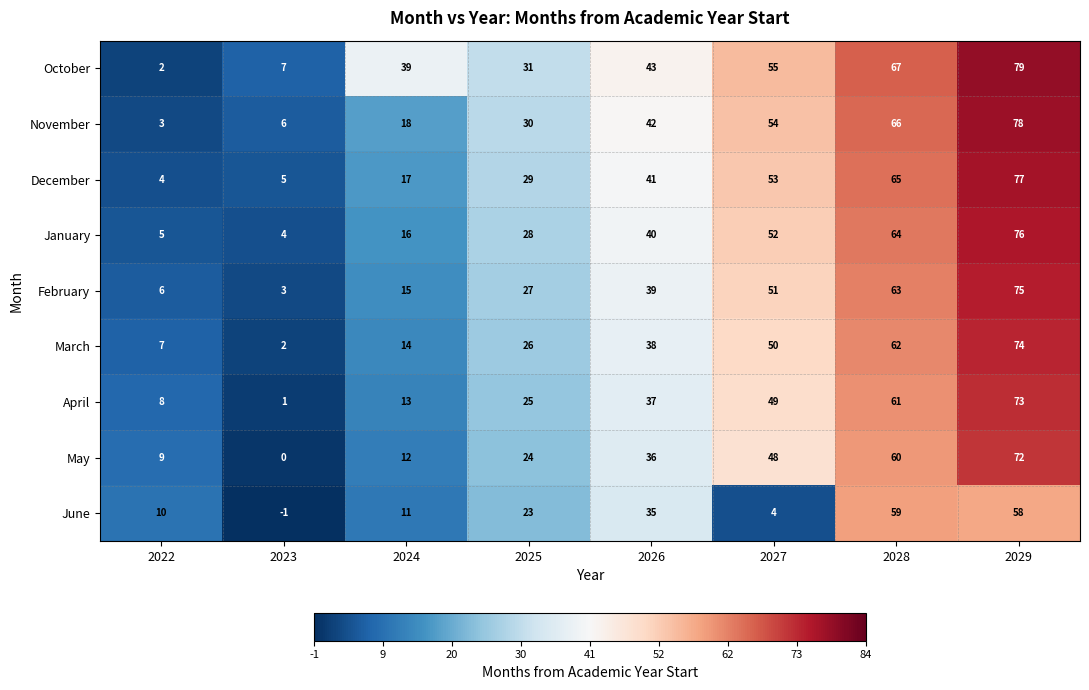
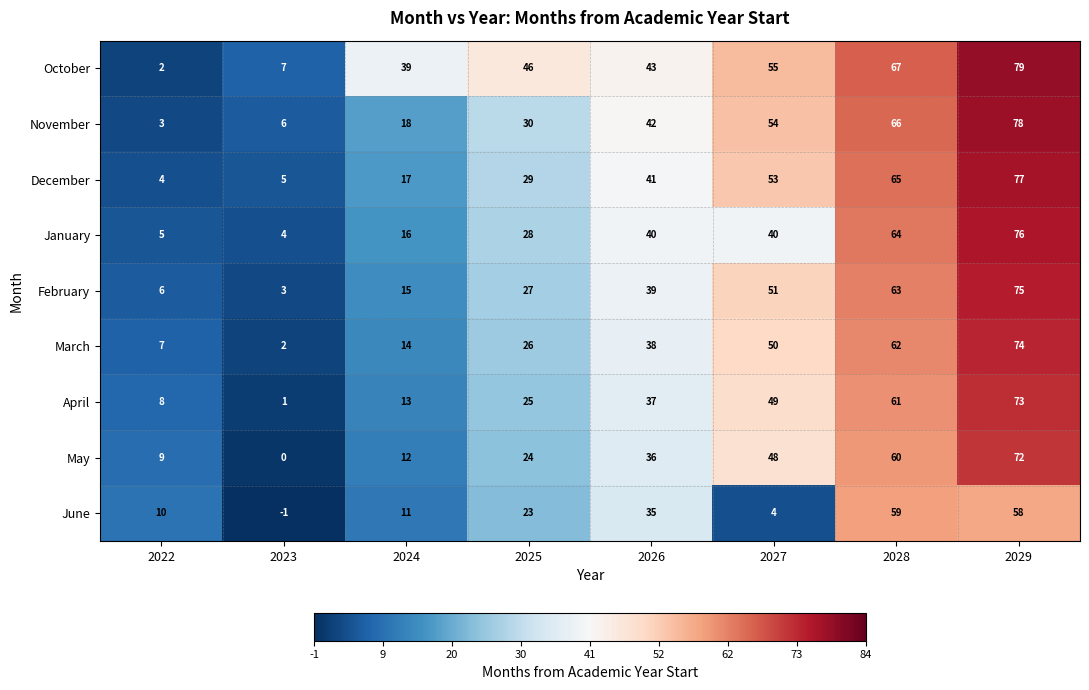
  {
    "October": {
      "2022": 2,
      "2023": 7,
      "2024": 39,
-     "2025": 31,
+     "2025": 46,
      "2026": 43,
      "2027": 55,
      "2028": 67,
      "2029": 79
    },
    "November": {
      "2022": 3,
      "2023": 6,
      "2024": 18,
      "2025": 30,
      "2026": 42,
      "2027": 54,
      "2028": 66,
      "2029": 78
    },
    "December": {
      "2022": 4,
      "2023": 5,
      "2024": 17,
      "2025": 29,
      "2026": 41,
      "2027": 53,
      "2028": 65,
      "2029": 77
    },
    "January": {
      "2022": 5,
      "2023": 4,
      "2024": 16,
      "2025": 28,
      "2026": 40,
-     "2027": 52,
+     "2027": 40,
      "2028": 64,
      "2029": 76
    },
    "February": {
      "2022": 6,
      "2023": 3,
      "2024": 15,
      "2025": 27,
      "2026": 39,
      "2027": 51,
      "2028": 63,
      "2029": 75
    },
    "March": {
      "2022": 7,
      "2023": 2,
      "2024": 14,
      "2025": 26,
      "2026": 38,
      "2027": 50,
      "2028": 62,
      "2029": 74
    },
    "April": {
      "2022": 8,
      "2023": 1,
      "2024": 13,
      "2025": 25,
      "2026": 37,
      "2027": 49,
      "2028": 61,
      "2029": 73
    },
    "May": {
      "2022": 9,
      "2023": 0,
      "2024": 12,
      "2025": 24,
      "2026": 36,
      "2027": 48,
      "2028": 60,
      "2029": 72
    },
    "June": {
      "2022": 10,
      "2023": -1,
      "2024": 11,
      "2025": 23,
      "2026": 35,
      "2027": 4,
      "2028": 59,
      "2029": 58
    }
  }
